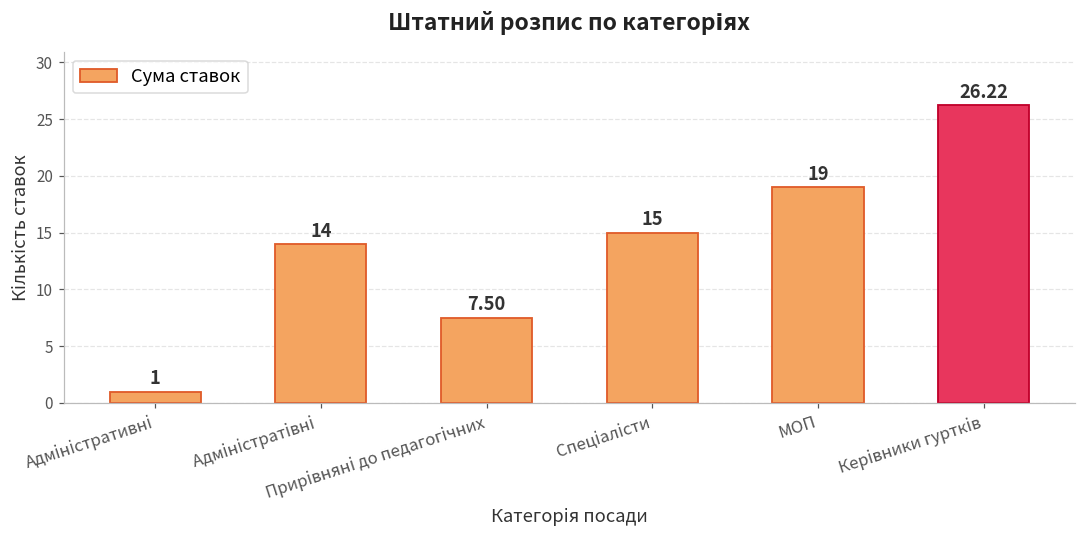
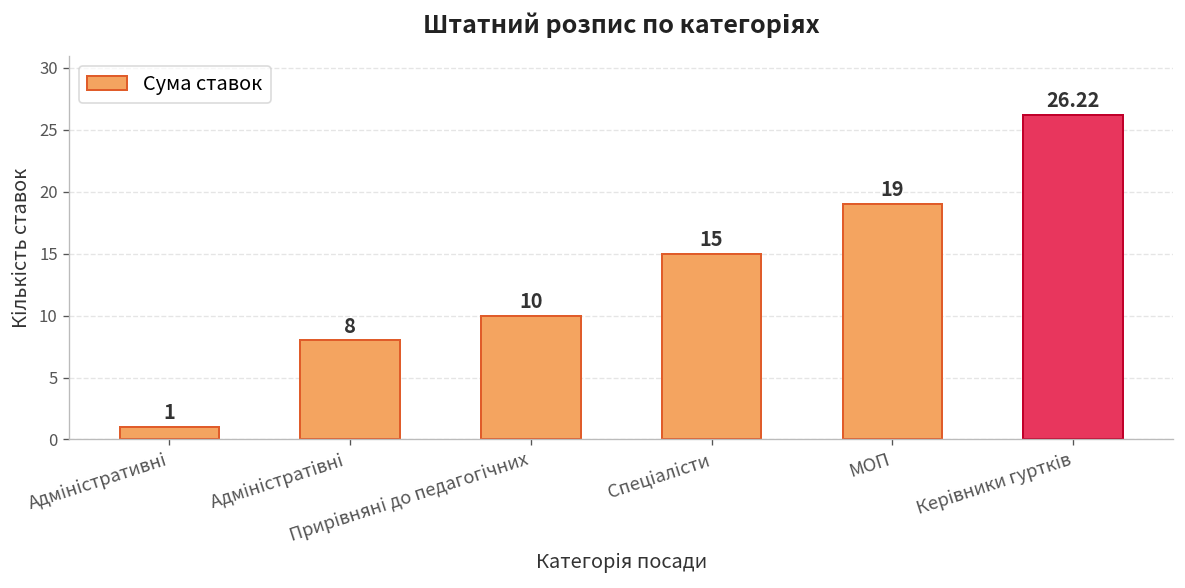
  {
    "Адміністративні": 1,
-   "Адміністратівні": 14,
-   "Прирівняні до педагогічних": 7.50,
+   "Адміністратівні": 8,
+   "Прирівняні до педагогічних": 10,
    "Спеціалісти": 15,
    "МОП": 19,
    "Керівники гуртків": 26.22
  }
